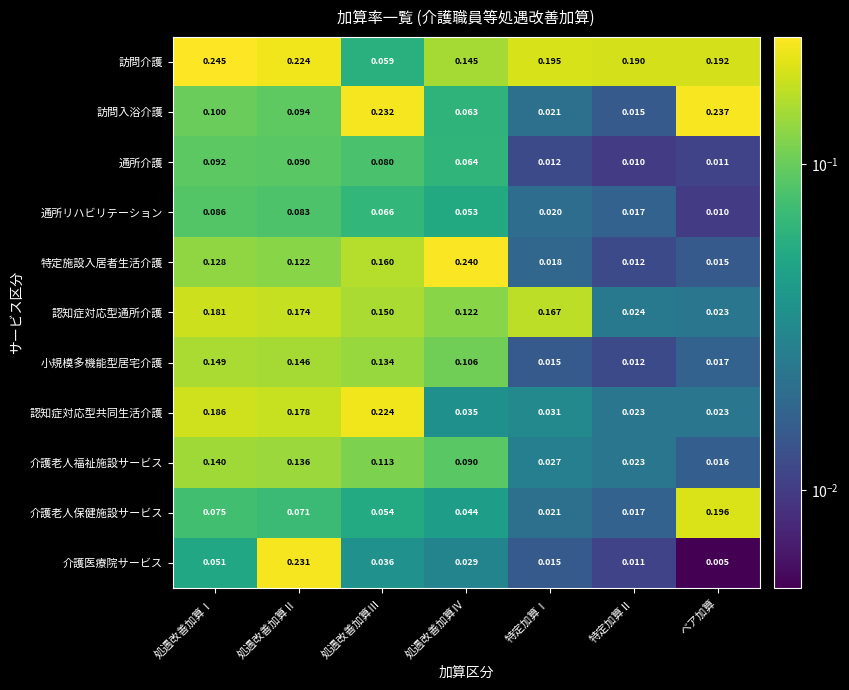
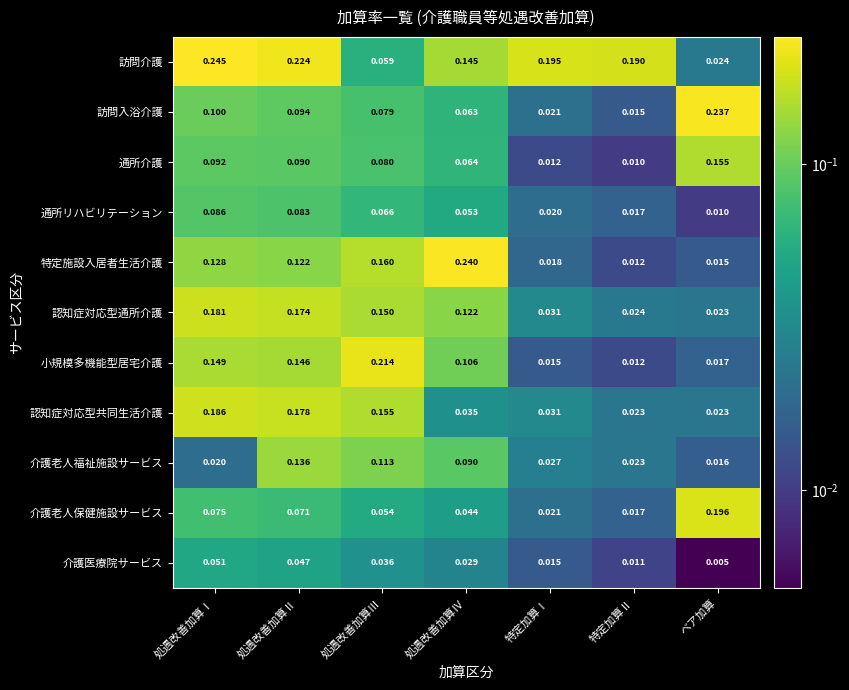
  {
    "訪問介護": {
      "処遇改善加算Ⅰ": 0.245,
      "処遇改善加算Ⅱ": 0.224,
      "処遇改善加算Ⅲ": 0.059,
      "処遇改善加算Ⅳ": 0.145,
      "特定加算Ⅰ": 0.195,
      "特定加算Ⅱ": 0.190,
-     "ベア加算": 0.192
+     "ベア加算": 0.024
    },
    "訪問入浴介護": {
      "処遇改善加算Ⅰ": 0.100,
      "処遇改善加算Ⅱ": 0.094,
-     "処遇改善加算Ⅲ": 0.232,
+     "処遇改善加算Ⅲ": 0.079,
      "処遇改善加算Ⅳ": 0.063,
      "特定加算Ⅰ": 0.021,
      "特定加算Ⅱ": 0.015,
      "ベア加算": 0.237
    },
    "通所介護": {
      "処遇改善加算Ⅰ": 0.092,
      "処遇改善加算Ⅱ": 0.090,
      "処遇改善加算Ⅲ": 0.080,
      "処遇改善加算Ⅳ": 0.064,
      "特定加算Ⅰ": 0.012,
      "特定加算Ⅱ": 0.010,
-     "ベア加算": 0.011
+     "ベア加算": 0.155
    },
    "通所リハビリテーション": {
      "処遇改善加算Ⅰ": 0.086,
      "処遇改善加算Ⅱ": 0.083,
      "処遇改善加算Ⅲ": 0.066,
      "処遇改善加算Ⅳ": 0.053,
      "特定加算Ⅰ": 0.020,
      "特定加算Ⅱ": 0.017,
      "ベア加算": 0.010
    },
    "特定施設入居者生活介護": {
      "処遇改善加算Ⅰ": 0.128,
      "処遇改善加算Ⅱ": 0.122,
      "処遇改善加算Ⅲ": 0.160,
      "処遇改善加算Ⅳ": 0.240,
      "特定加算Ⅰ": 0.018,
      "特定加算Ⅱ": 0.012,
      "ベア加算": 0.015
    },
    "認知症対応型通所介護": {
      "処遇改善加算Ⅰ": 0.181,
      "処遇改善加算Ⅱ": 0.174,
      "処遇改善加算Ⅲ": 0.150,
      "処遇改善加算Ⅳ": 0.122,
-     "特定加算Ⅰ": 0.167,
+     "特定加算Ⅰ": 0.031,
      "特定加算Ⅱ": 0.024,
      "ベア加算": 0.023
    },
    "小規模多機能型居宅介護": {
      "処遇改善加算Ⅰ": 0.149,
      "処遇改善加算Ⅱ": 0.146,
-     "処遇改善加算Ⅲ": 0.134,
+     "処遇改善加算Ⅲ": 0.214,
      "処遇改善加算Ⅳ": 0.106,
      "特定加算Ⅰ": 0.015,
      "特定加算Ⅱ": 0.012,
      "ベア加算": 0.017
    },
    "認知症対応型共同生活介護": {
      "処遇改善加算Ⅰ": 0.186,
      "処遇改善加算Ⅱ": 0.178,
-     "処遇改善加算Ⅲ": 0.224,
+     "処遇改善加算Ⅲ": 0.155,
      "処遇改善加算Ⅳ": 0.035,
      "特定加算Ⅰ": 0.031,
      "特定加算Ⅱ": 0.023,
      "ベア加算": 0.023
    },
    "介護老人福祉施設サービス": {
-     "処遇改善加算Ⅰ": 0.140,
+     "処遇改善加算Ⅰ": 0.020,
      "処遇改善加算Ⅱ": 0.136,
      "処遇改善加算Ⅲ": 0.113,
      "処遇改善加算Ⅳ": 0.090,
      "特定加算Ⅰ": 0.027,
      "特定加算Ⅱ": 0.023,
      "ベア加算": 0.016
    },
    "介護老人保健施設サービス": {
      "処遇改善加算Ⅰ": 0.075,
      "処遇改善加算Ⅱ": 0.071,
      "処遇改善加算Ⅲ": 0.054,
      "処遇改善加算Ⅳ": 0.044,
      "特定加算Ⅰ": 0.021,
      "特定加算Ⅱ": 0.017,
      "ベア加算": 0.196
    },
    "介護医療院サービス": {
      "処遇改善加算Ⅰ": 0.051,
-     "処遇改善加算Ⅱ": 0.231,
+     "処遇改善加算Ⅱ": 0.047,
      "処遇改善加算Ⅲ": 0.036,
      "処遇改善加算Ⅳ": 0.029,
      "特定加算Ⅰ": 0.015,
      "特定加算Ⅱ": 0.011,
      "ベア加算": 0.005
    }
  }
